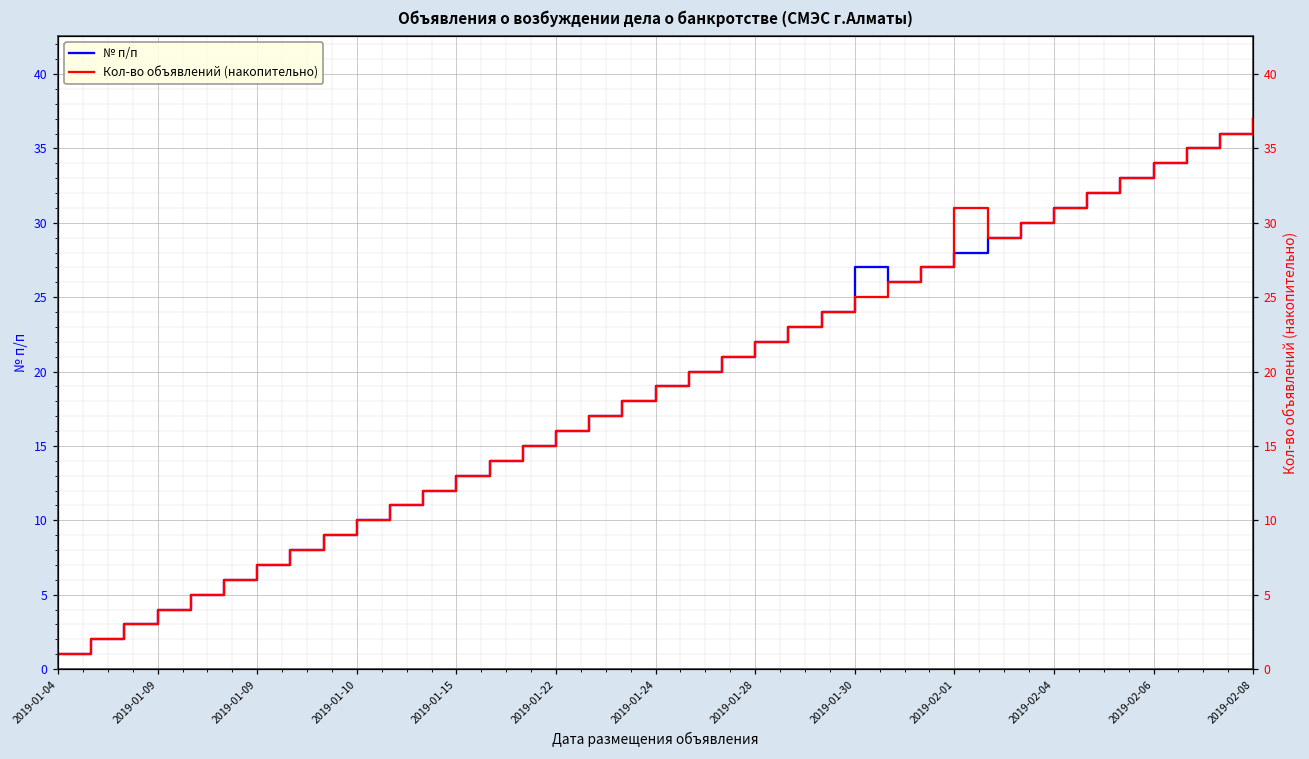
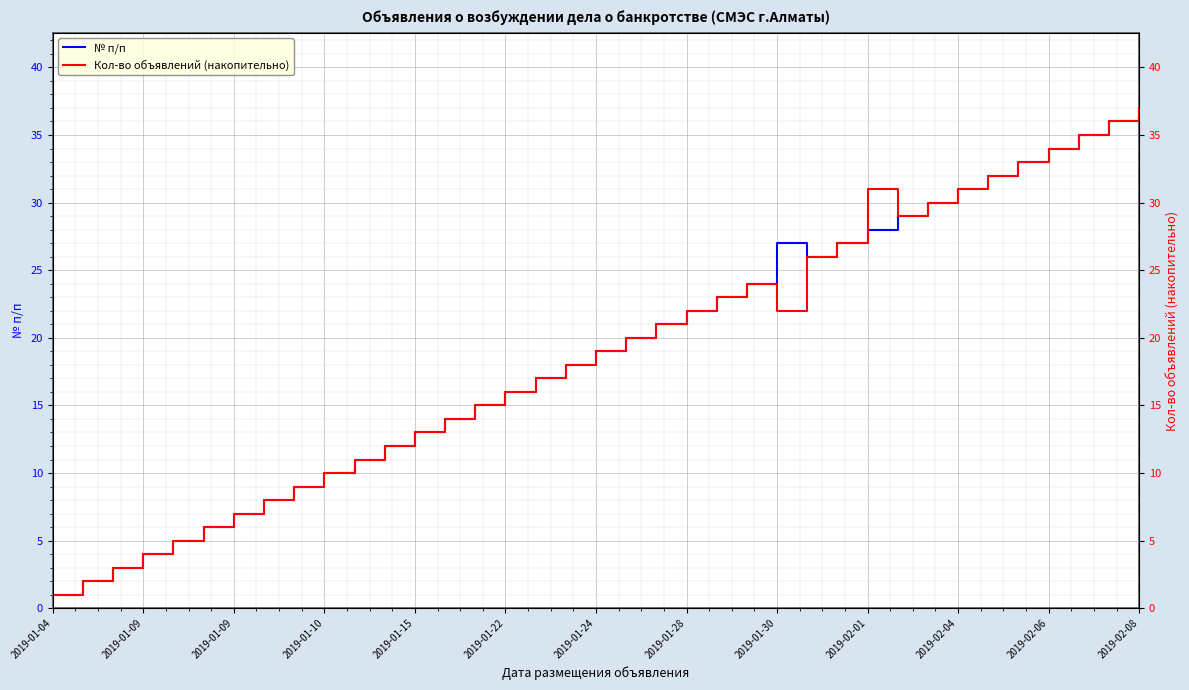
  {
    "№ п/п": {
      "2019-01-30": 27.0,
      "2019-02-01": 28.0,
      "2019-02-06": 34.0
    },
    "Кол-во объявлений (накопительно)": {
-     "2019-01-30": 25,
+     "2019-01-30": 22,
      "2019-02-01": 31,
      "2019-02-06": 34
    }
  }
